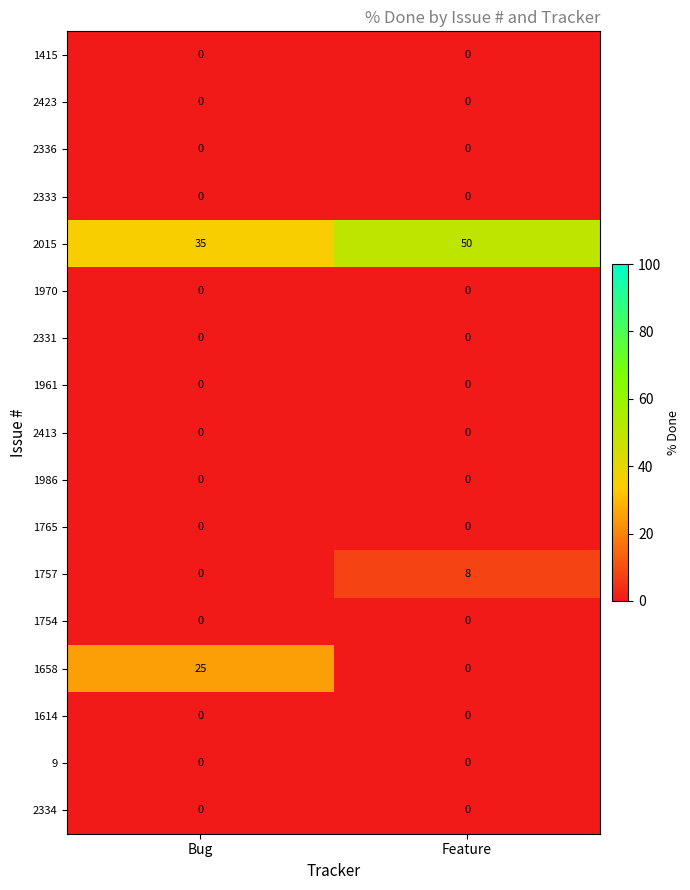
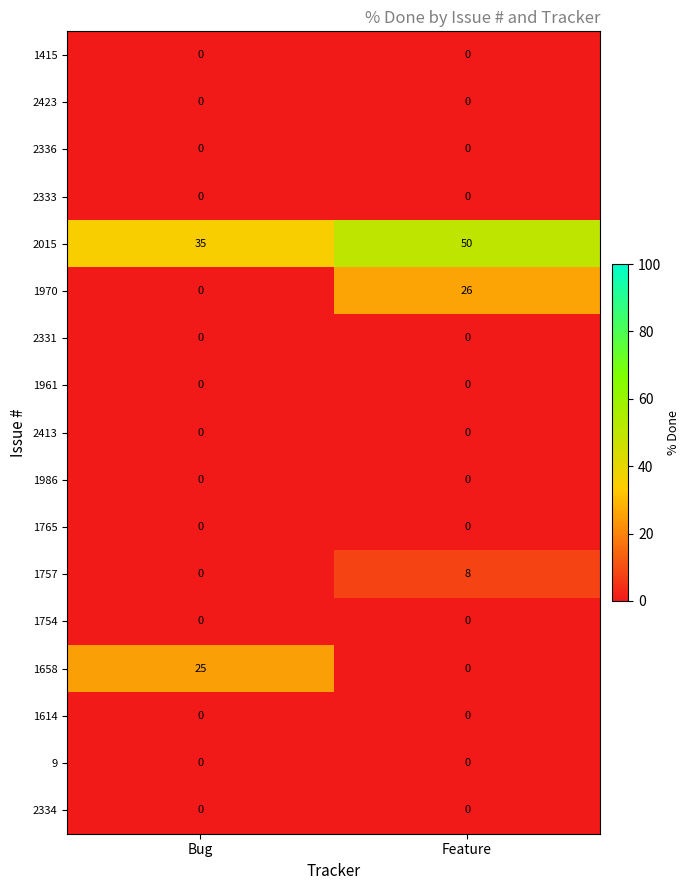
  {
    "1415": {
      "Bug": 0,
      "Feature": 0
    },
    "2423": {
      "Bug": 0,
      "Feature": 0
    },
    "2336": {
      "Bug": 0,
      "Feature": 0
    },
    "2333": {
      "Bug": 0,
      "Feature": 0
    },
    "2015": {
      "Bug": 35,
      "Feature": 50
    },
    "1970": {
      "Bug": 0,
-     "Feature": 0
+     "Feature": 26
    },
    "2331": {
      "Bug": 0,
      "Feature": 0
    },
    "1961": {
      "Bug": 0,
      "Feature": 0
    },
    "2413": {
      "Bug": 0,
      "Feature": 0
    },
    "1986": {
      "Bug": 0,
      "Feature": 0
    },
    "1765": {
      "Bug": 0,
      "Feature": 0
    },
    "1757": {
      "Bug": 0,
      "Feature": 8
    },
    "1754": {
      "Bug": 0,
      "Feature": 0
    },
    "1658": {
      "Bug": 25,
      "Feature": 0
    },
    "1614": {
      "Bug": 0,
      "Feature": 0
    },
    "9": {
      "Bug": 0,
      "Feature": 0
    },
    "2334": {
      "Bug": 0,
      "Feature": 0
    }
  }
